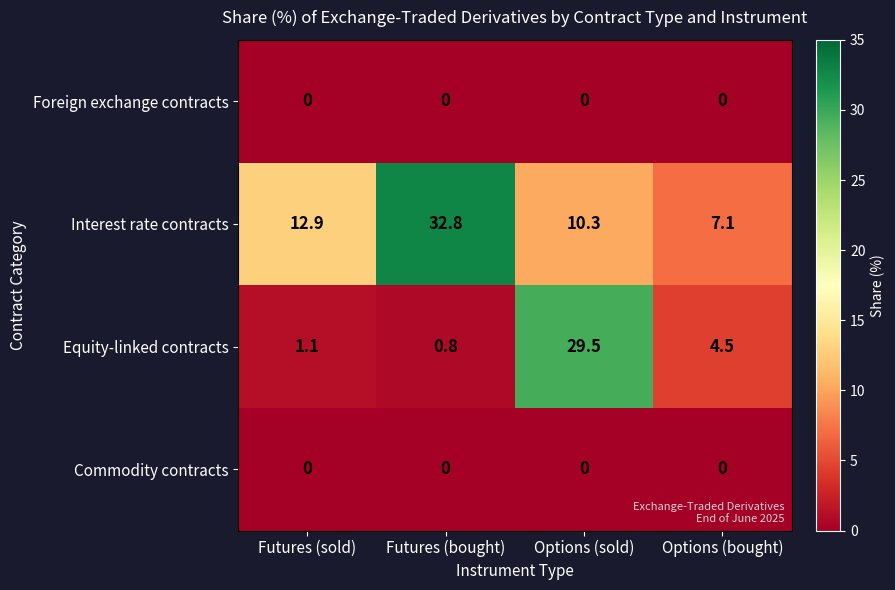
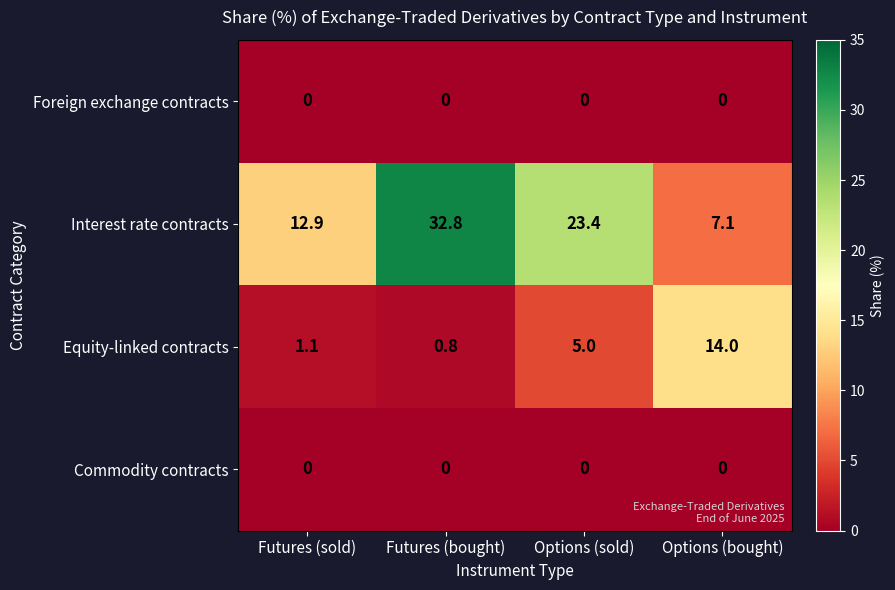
  {
    "Foreign exchange contracts": {
      "Futures (sold)": 0,
      "Futures (bought)": 0,
      "Options (sold)": 0,
      "Options (bought)": 0
    },
    "Interest rate contracts": {
      "Futures (sold)": 12.9,
      "Futures (bought)": 32.8,
-     "Options (sold)": 10.3,
+     "Options (sold)": 23.4,
      "Options (bought)": 7.1
    },
    "Equity-linked contracts": {
      "Futures (sold)": 1.1,
      "Futures (bought)": 0.8,
-     "Options (sold)": 29.5,
-     "Options (bought)": 4.5
+     "Options (sold)": 5.0,
+     "Options (bought)": 14.0
    },
    "Commodity contracts": {
      "Futures (sold)": 0,
      "Futures (bought)": 0,
      "Options (sold)": 0
    }
  }
